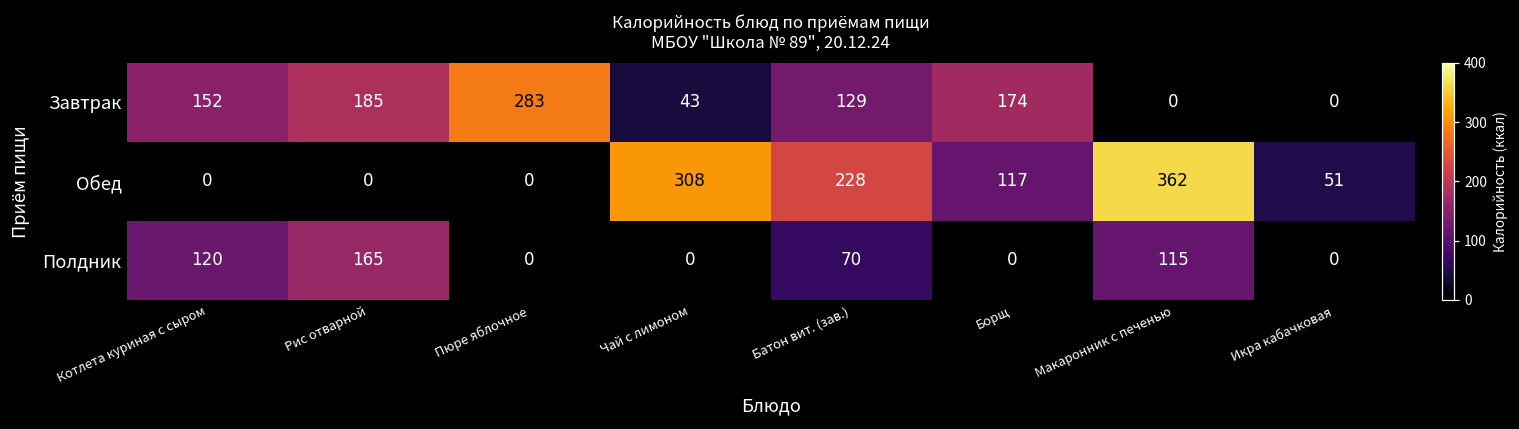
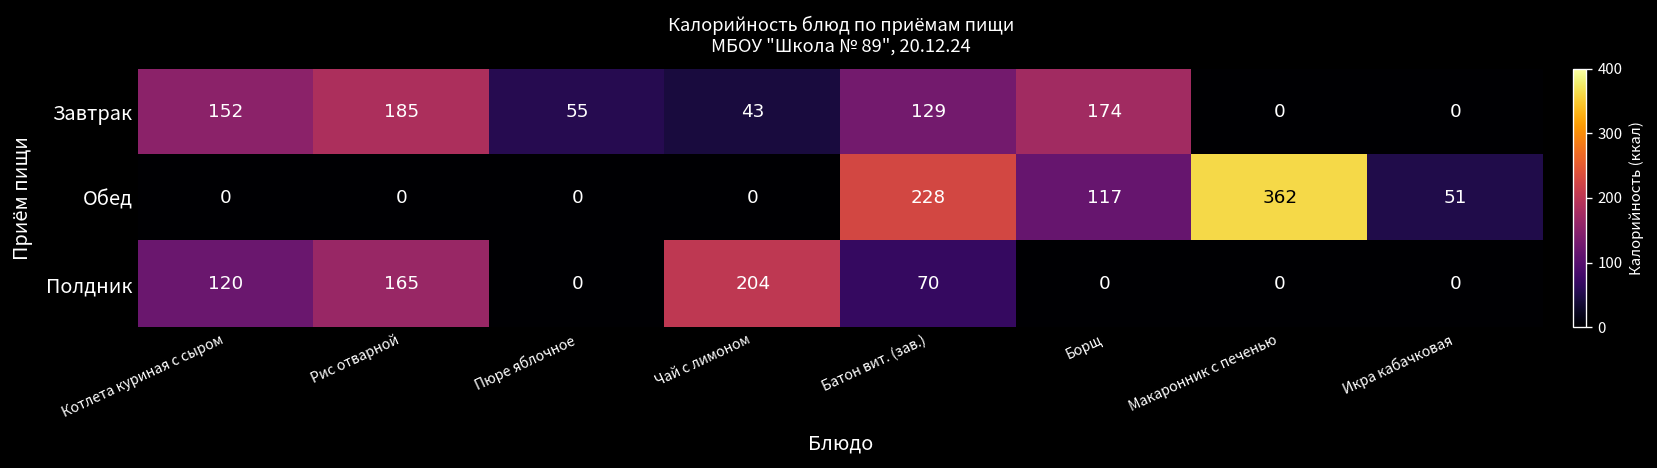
  {
    "Завтрак": {
      "Котлета куриная с сыром": 152,
      "Рис отварной": 185,
-     "Пюре яблочное": 283,
+     "Пюре яблочное": 55,
      "Чай с лимоном": 43,
      "Батон вит. (зав.)": 129,
      "Борщ": 174,
      "Макаронник с печенью": 0,
      "Икра кабачковая": 0
    },
    "Обед": {
      "Котлета куриная с сыром": 0,
      "Рис отварной": 0,
      "Пюре яблочное": 0,
-     "Чай с лимоном": 308,
+     "Чай с лимоном": 0,
      "Батон вит. (зав.)": 228,
      "Борщ": 117,
      "Макаронник с печенью": 362,
      "Икра кабачковая": 51
    },
    "Полдник": {
      "Котлета куриная с сыром": 120,
      "Рис отварной": 165,
      "Пюре яблочное": 0,
-     "Чай с лимоном": 0,
+     "Чай с лимоном": 204,
      "Батон вит. (зав.)": 70,
      "Борщ": 0,
-     "Макаронник с печенью": 115,
+     "Макаронник с печенью": 0,
      "Икра кабачковая": 0
    }
  }
